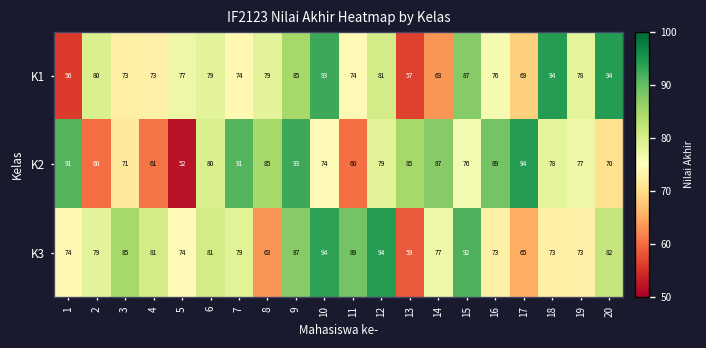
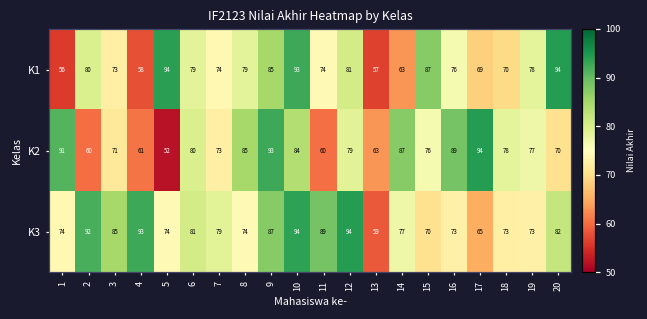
  {
    "K1": {
      "1": 56,
      "2": 80,
      "3": 73,
-     "4": 73,
-     "5": 77,
+     "4": 58,
+     "5": 94,
      "6": 79,
      "7": 74,
      "8": 79,
      "9": 85,
      "10": 93,
      "11": 74,
      "12": 81,
      "13": 57,
      "14": 63,
      "15": 87,
      "16": 76,
      "17": 69,
-     "18": 94,
+     "18": 70,
      "19": 78,
      "20": 94
    },
    "K2": {
      "1": 91,
      "2": 60,
      "3": 71,
      "4": 61,
      "5": 52,
      "6": 80,
-     "7": 91,
+     "7": 73,
      "8": 85,
      "9": 93,
-     "10": 74,
+     "10": 84,
      "11": 60,
      "12": 79,
-     "13": 85,
+     "13": 63,
      "14": 87,
      "15": 76,
      "16": 89,
      "17": 94,
      "18": 78,
      "19": 77,
      "20": 70
    },
    "K3": {
      "1": 74,
-     "2": 79,
+     "2": 92,
      "3": 85,
-     "4": 81,
+     "4": 93,
      "5": 74,
      "6": 81,
      "7": 79,
-     "8": 63,
+     "8": 74,
      "9": 87,
      "10": 94,
      "11": 89,
      "12": 94,
      "13": 59,
      "14": 77,
-     "15": 92,
+     "15": 70,
      "16": 73,
      "17": 65,
      "18": 73,
      "19": 73,
      "20": 82
    }
  }
